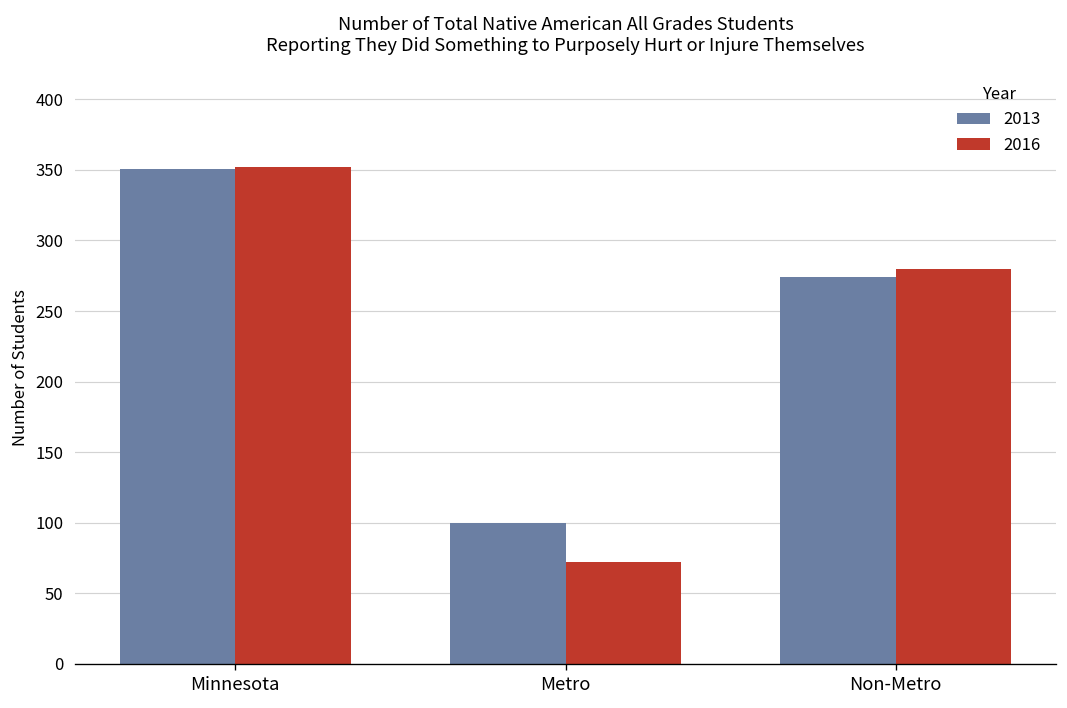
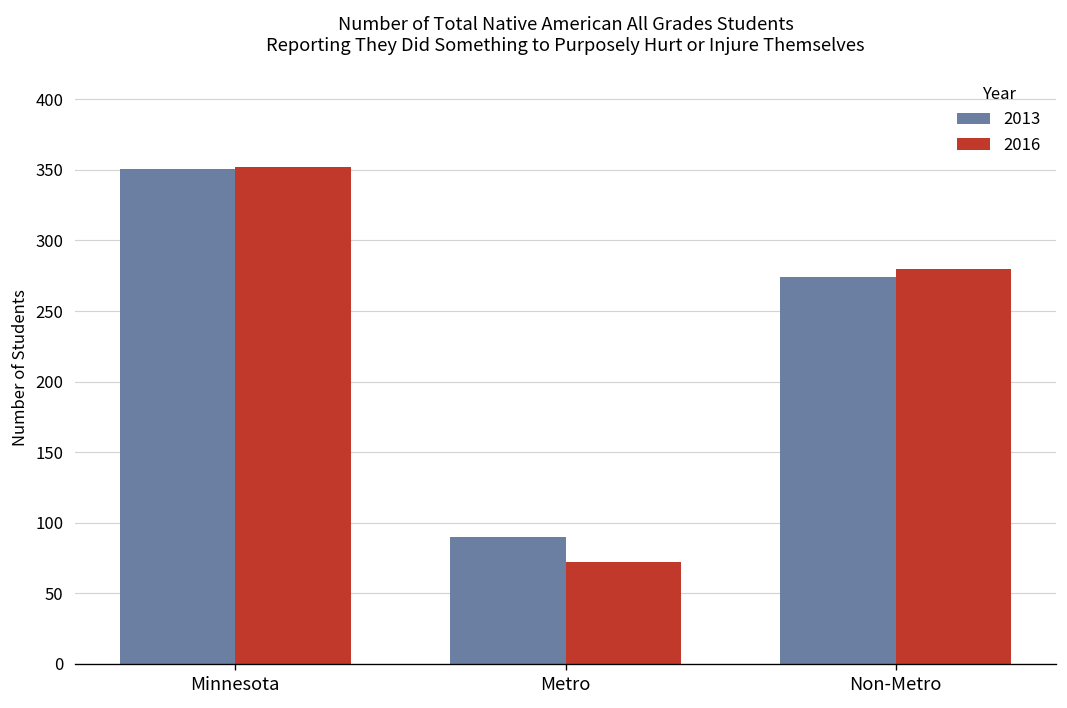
  {
    "2013": {
      "Minnesota": 351,
-     "Metro": 100,
+     "Metro": 90,
      "Non-Metro": 274
    },
    "2016": {
      "Minnesota": 352,
      "Metro": 72,
      "Non-Metro": 280
    }
  }
